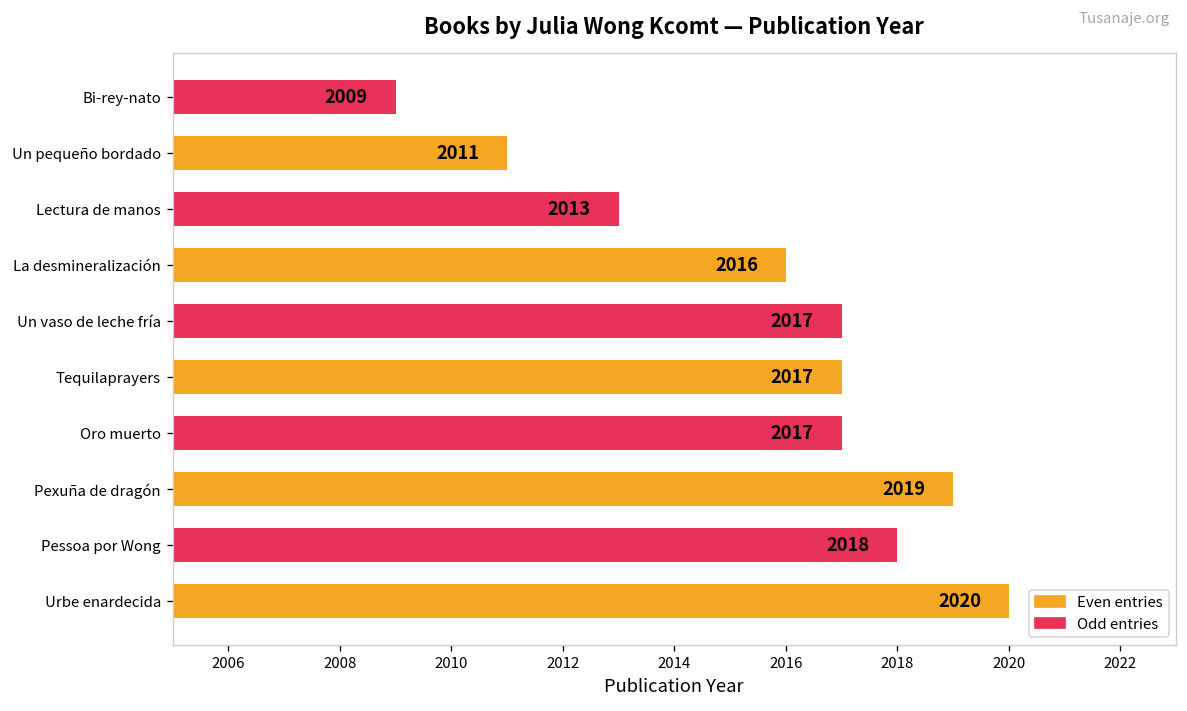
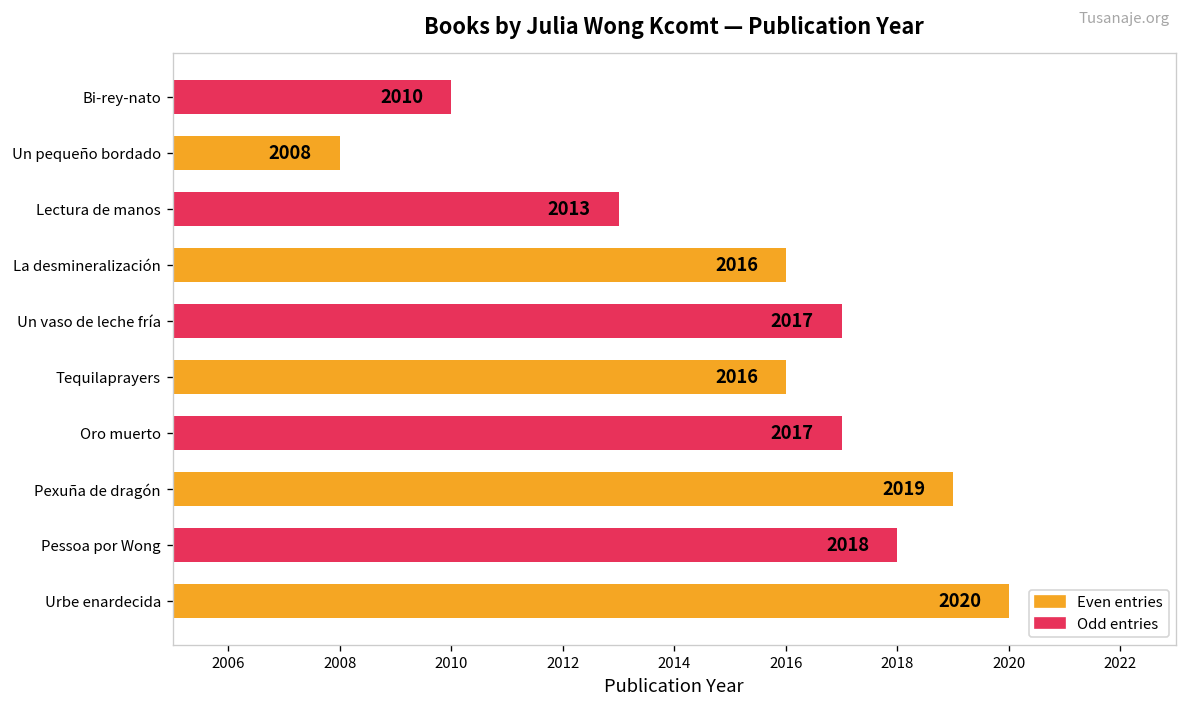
  {
-   "Bi-rey-nato": 2009,
-   "Un pequeño bordado": 2011,
+   "Bi-rey-nato": 2010,
+   "Un pequeño bordado": 2008,
    "Lectura de manos": 2013,
    "La desmineralización": 2016,
    "Un vaso de leche fría": 2017,
-   "Tequilaprayers": 2017,
+   "Tequilaprayers": 2016,
    "Oro muerto": 2017,
    "Pexuña de dragón": 2019,
    "Pessoa por Wong": 2018,
    "Urbe enardecida": 2020
  }
